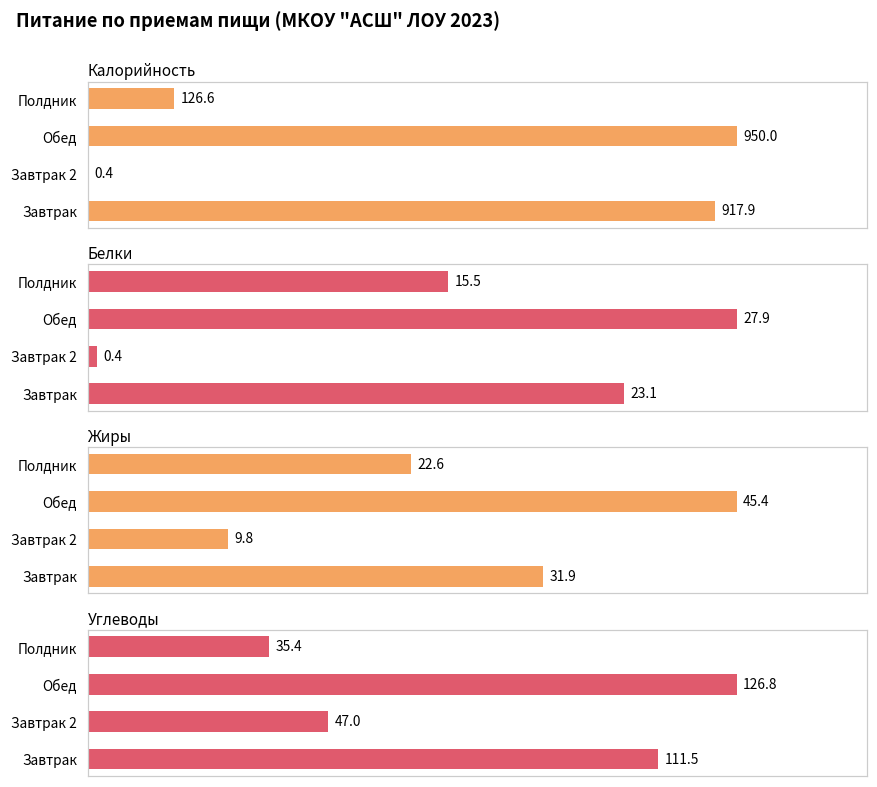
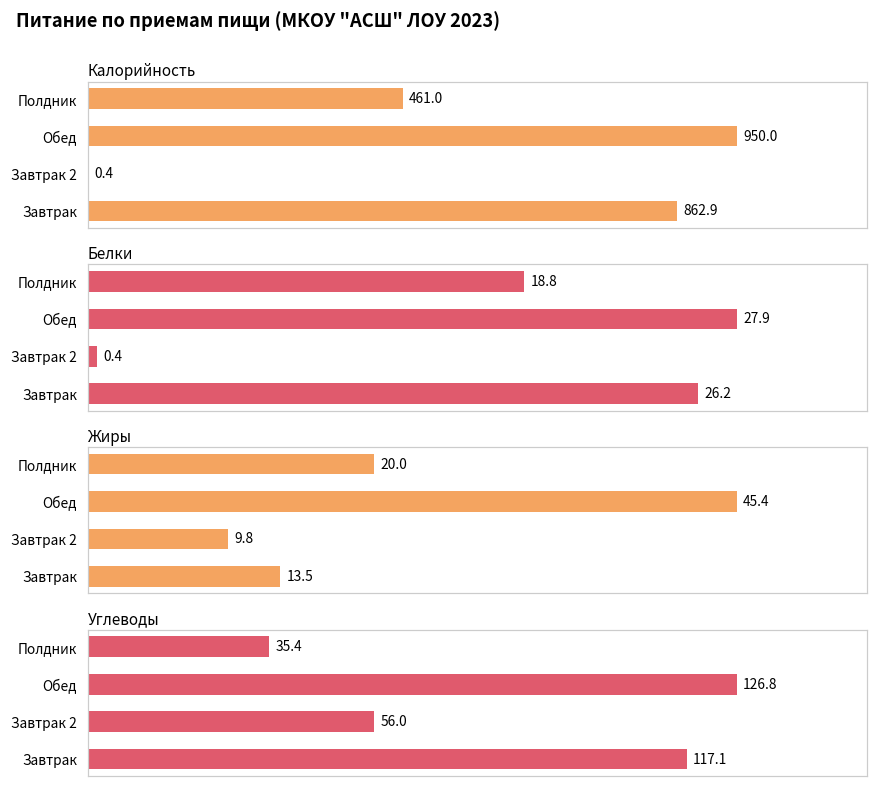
  {
    "Калорийность": {
-     "Полдник": 126.6,
-     "Завтрак": 917.9
+     "Полдник": 461.0,
+     "Завтрак": 862.9
    },
    "Белки": {
-     "Полдник": 15.5,
-     "Завтрак": 23.1
+     "Полдник": 18.8,
+     "Завтрак": 26.2
    },
    "Жиры": {
-     "Полдник": 22.6,
-     "Завтрак": 31.9
+     "Полдник": 20.0,
+     "Завтрак": 13.5
    },
    "Углеводы": {
-     "Завтрак 2": 47.0,
-     "Завтрак": 111.5
+     "Завтрак 2": 56.0,
+     "Завтрак": 117.1
    }
  }
